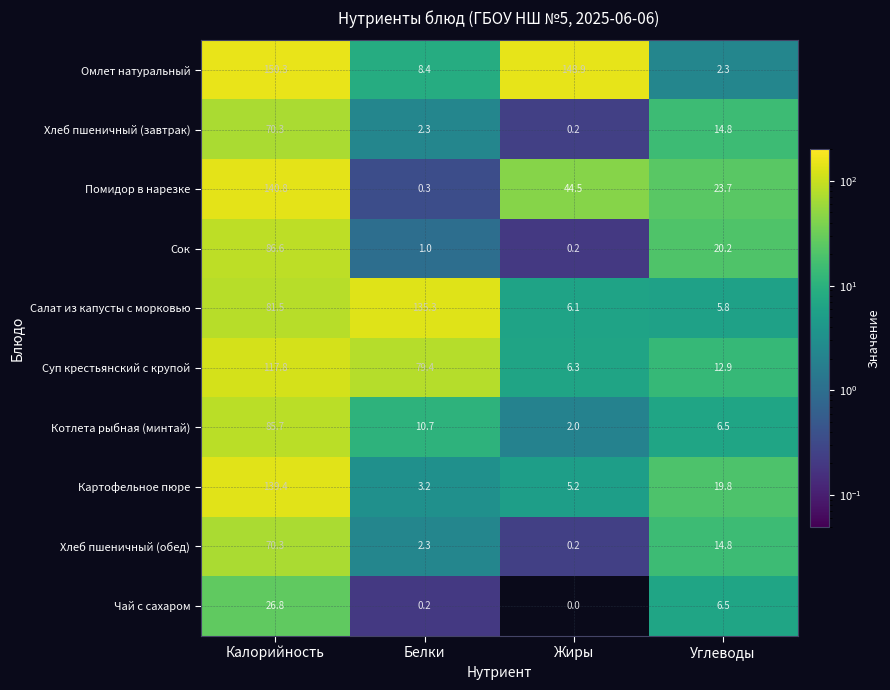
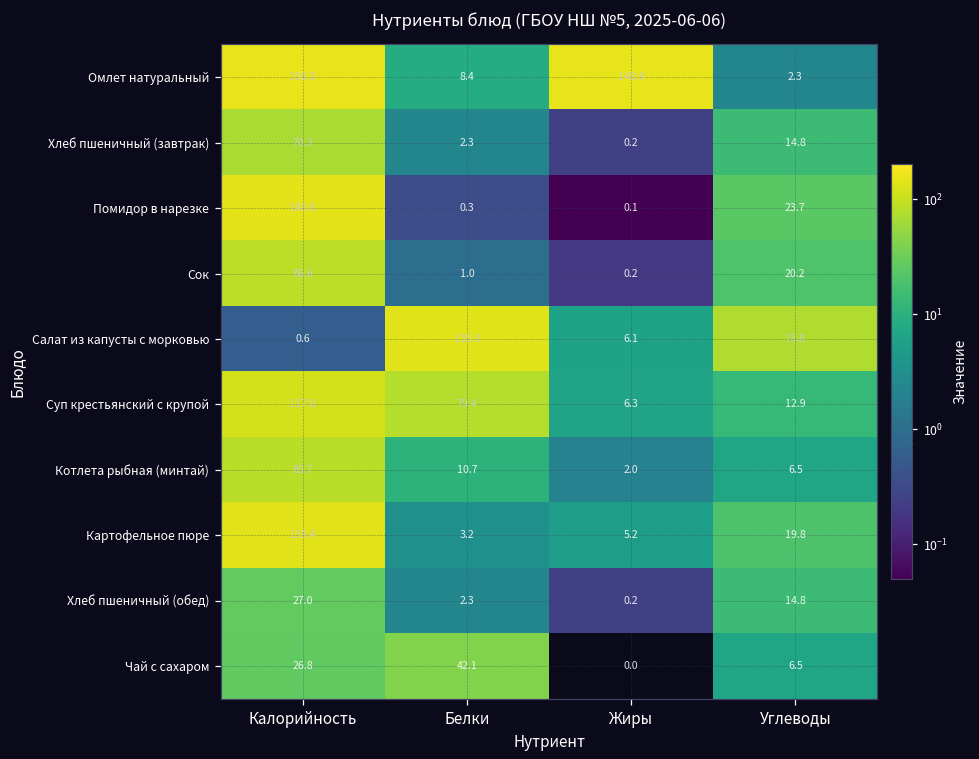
  {
    "Омлет натуральный": {
      "Калорийность": 150.3,
      "Белки": 8.4,
      "Жиры": 148.9,
      "Углеводы": 2.3
    },
    "Хлеб пшеничный (завтрак)": {
      "Калорийность": 70.3,
      "Белки": 2.3,
      "Жиры": 0.2,
      "Углеводы": 14.8
    },
    "Помидор в нарезке": {
      "Калорийность": 140.8,
      "Белки": 0.3,
-     "Жиры": 44.5,
+     "Жиры": 0.1,
      "Углеводы": 23.7
    },
    "Сок": {
      "Калорийность": 86.6,
      "Белки": 1.0,
      "Жиры": 0.2,
      "Углеводы": 20.2
    },
    "Салат из капусты с морковью": {
-     "Калорийность": 81.5,
+     "Калорийность": 0.6,
      "Белки": 135.3,
      "Жиры": 6.1,
-     "Углеводы": 5.8
+     "Углеводы": 73.8
    },
    "Суп крестьянский с крупой": {
      "Калорийность": 117.8,
      "Белки": 79.4,
      "Жиры": 6.3,
      "Углеводы": 12.9
    },
    "Котлета рыбная (минтай)": {
      "Калорийность": 85.7,
      "Белки": 10.7,
      "Жиры": 2.0,
      "Углеводы": 6.5
    },
    "Картофельное пюре": {
      "Калорийность": 139.4,
      "Белки": 3.2,
      "Жиры": 5.2,
      "Углеводы": 19.8
    },
    "Хлеб пшеничный (обед)": {
-     "Калорийность": 70.3,
+     "Калорийность": 27.0,
      "Белки": 2.3,
      "Жиры": 0.2,
      "Углеводы": 14.8
    },
    "Чай с сахаром": {
      "Калорийность": 26.8,
-     "Белки": 0.2,
+     "Белки": 42.1,
      "Жиры": 0.0,
      "Углеводы": 6.5
    }
  }
